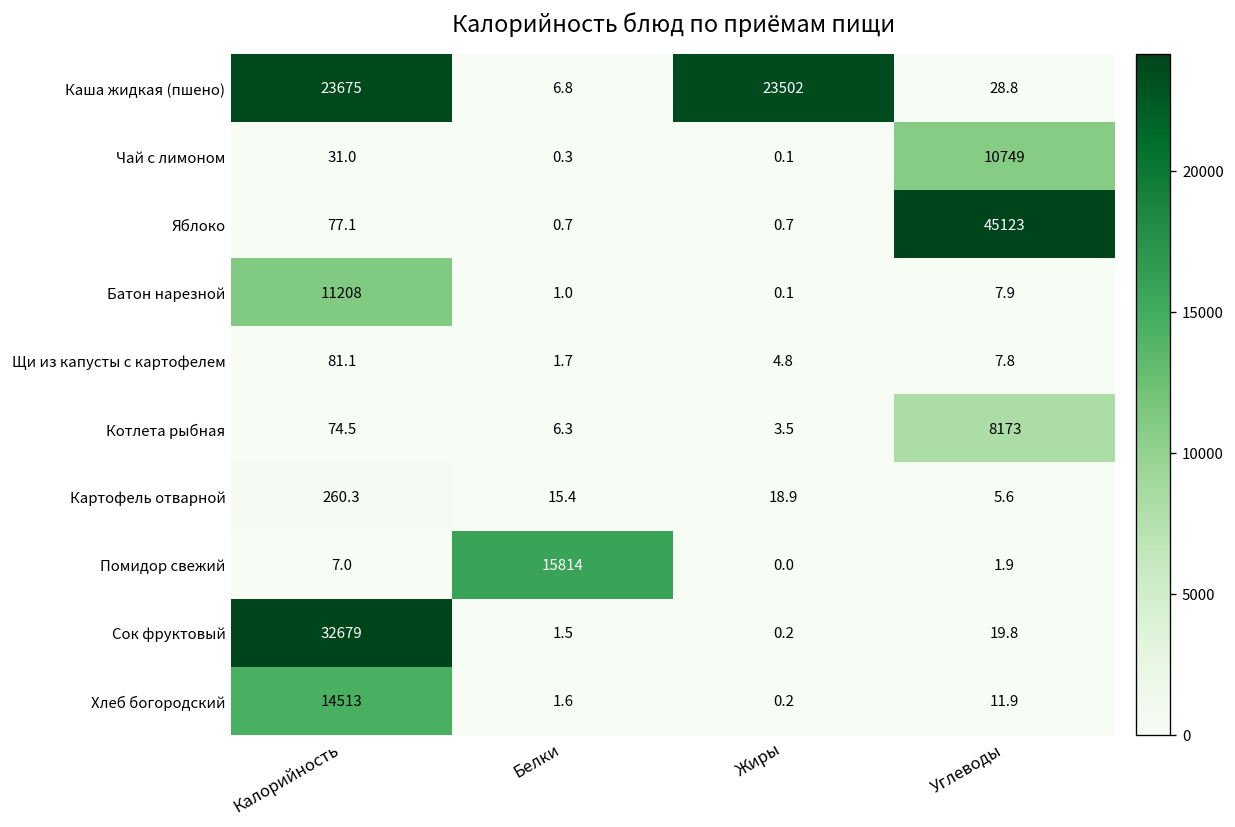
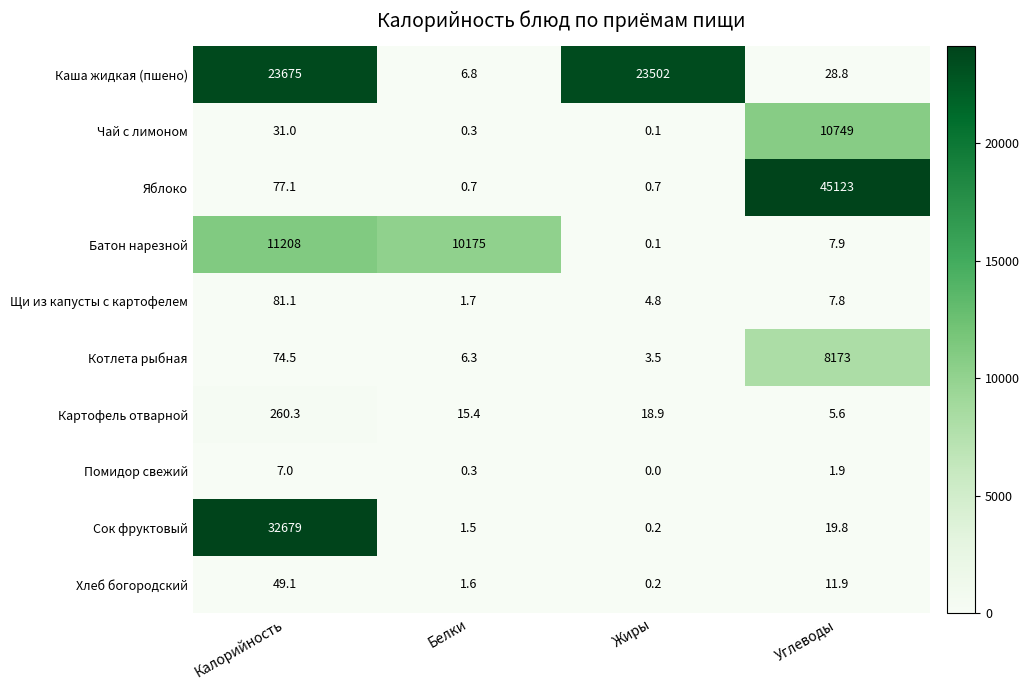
  {
    "Каша жидкая (пшено)": {
      "Калорийность": 23675,
      "Белки": 6.8,
      "Жиры": 23502,
      "Углеводы": 28.8
    },
    "Чай с лимоном": {
      "Калорийность": 31.0,
      "Белки": 0.3,
      "Жиры": 0.1,
      "Углеводы": 10749
    },
    "Яблоко": {
      "Калорийность": 77.1,
      "Белки": 0.7,
      "Жиры": 0.7,
      "Углеводы": 45123
    },
    "Батон нарезной": {
      "Калорийность": 11208,
-     "Белки": 1.0,
+     "Белки": 10175,
      "Жиры": 0.1,
      "Углеводы": 7.9
    },
    "Щи из капусты с картофелем": {
      "Калорийность": 81.1,
      "Белки": 1.7,
      "Жиры": 4.8,
      "Углеводы": 7.8
    },
    "Котлета рыбная": {
      "Калорийность": 74.5,
      "Белки": 6.3,
      "Жиры": 3.5,
      "Углеводы": 8173
    },
    "Картофель отварной": {
      "Калорийность": 260.3,
      "Белки": 15.4,
      "Жиры": 18.9,
      "Углеводы": 5.6
    },
    "Помидор свежий": {
      "Калорийность": 7.0,
-     "Белки": 15814,
+     "Белки": 0.3,
      "Жиры": 0.0,
      "Углеводы": 1.9
    },
    "Сок фруктовый": {
      "Калорийность": 32679,
      "Белки": 1.5,
      "Жиры": 0.2,
      "Углеводы": 19.8
    },
    "Хлеб богородский": {
-     "Калорийность": 14513,
+     "Калорийность": 49.1,
      "Белки": 1.6,
      "Жиры": 0.2,
      "Углеводы": 11.9
    }
  }
